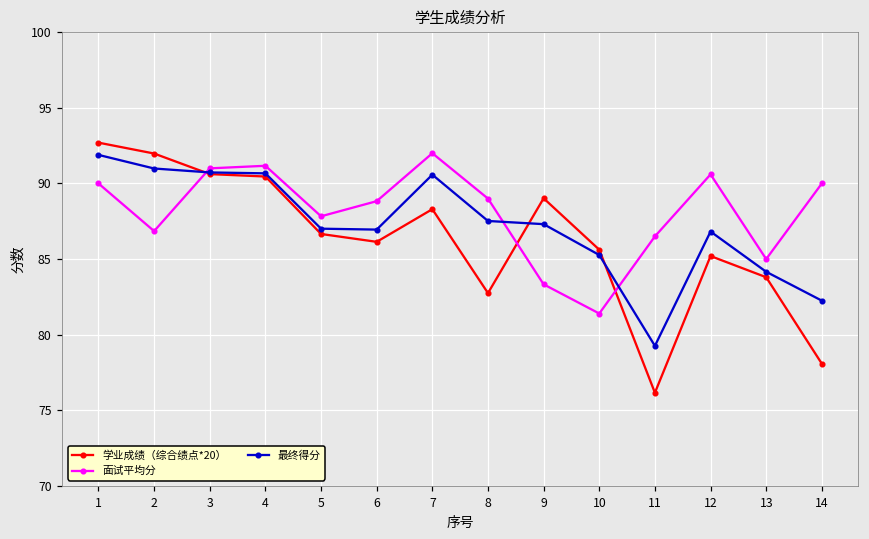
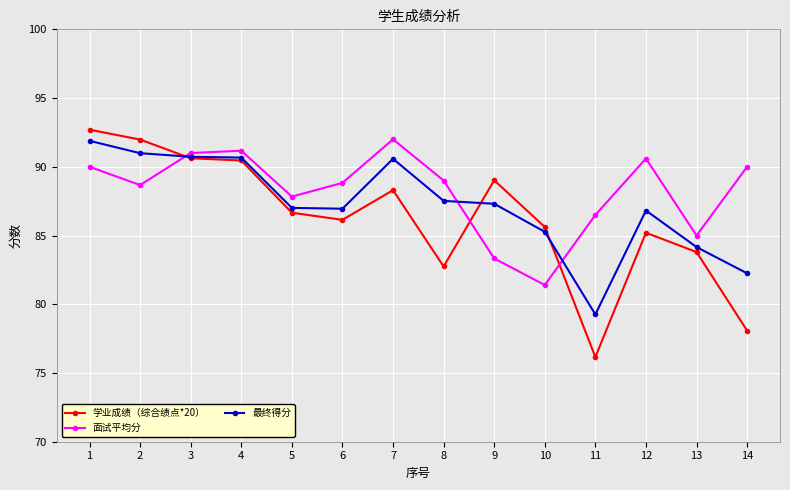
  {
    "学业成绩（综合绩点*20）": {
      "1": 92.7,
      "2": 92.0,
      "4": 90.5,
      "5": 86.7,
      "6": 86.1,
      "7": 88.3,
      "8": 82.8,
      "9": 89.0,
      "10": 85.6,
      "11": 76.2,
      "12": 85.2,
      "13": 83.8,
      "14": 78.1
    },
    "面试平均分": {
      "1": 90.0,
-     "2": 86.9,
+     "2": 88.7,
      "3": 91.0,
      "4": 91.2,
      "5": 87.8,
      "6": 88.8,
      "7": 92.0,
      "8": 89.0,
      "9": 83.3,
      "10": 81.4,
      "11": 86.5,
      "12": 90.6,
      "13": 85.0,
      "14": 90.0
    },
    "最终得分": {
      "1": 91.9,
      "2": 91.0,
      "4": 90.7,
      "5": 87.0,
      "6": 87.0,
      "7": 90.6,
      "8": 87.5,
      "9": 87.3,
      "10": 85.3,
      "11": 79.3,
      "12": 86.8,
      "13": 84.2,
      "14": 82.3
    }
  }
